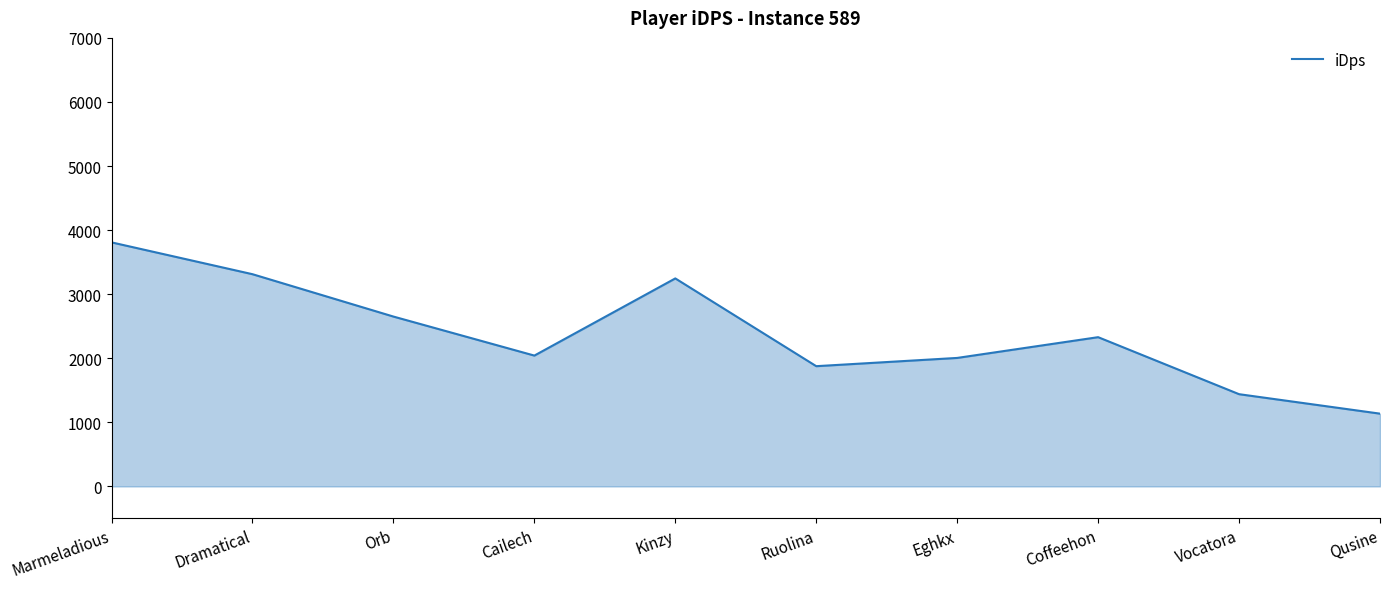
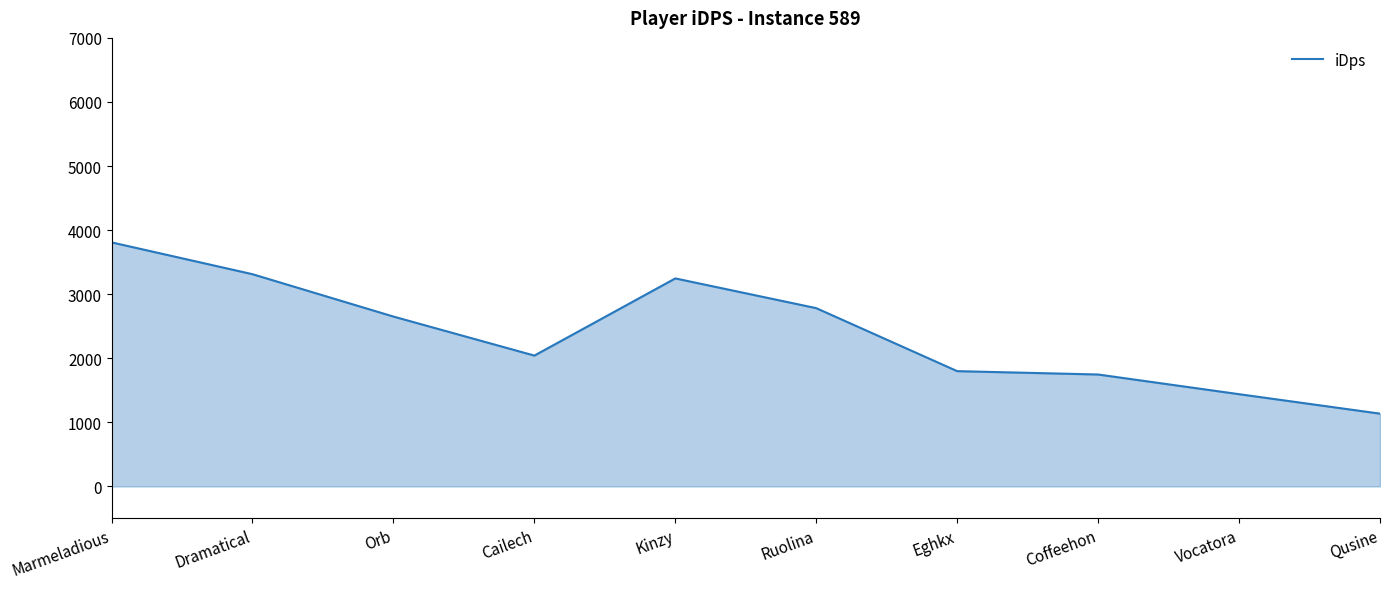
  {
    "Marmeladious": 3800,
    "Dramatical": 3300,
    "Orb": 2700,
    "Cailech": 2000,
    "Kinzy": 3200,
-   "Ruolina": 1900,
-   "Eghkx": 2000,
-   "Coffeehon": 2300,
+   "Ruolina": 2800,
+   "Eghkx": 1800,
+   "Coffeehon": 1700,
    "Vocatora": 1400,
    "Qusine": 1100
  }
